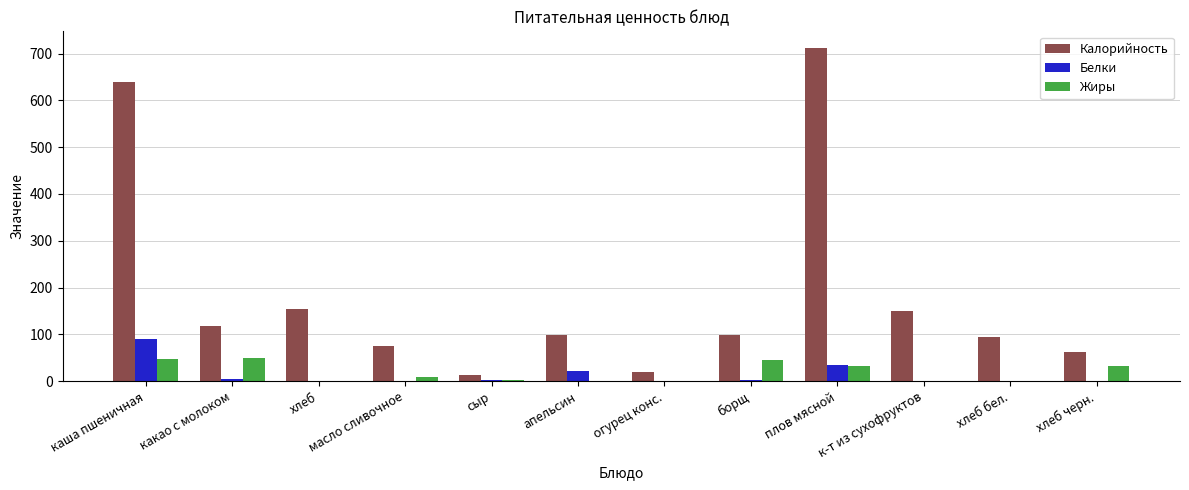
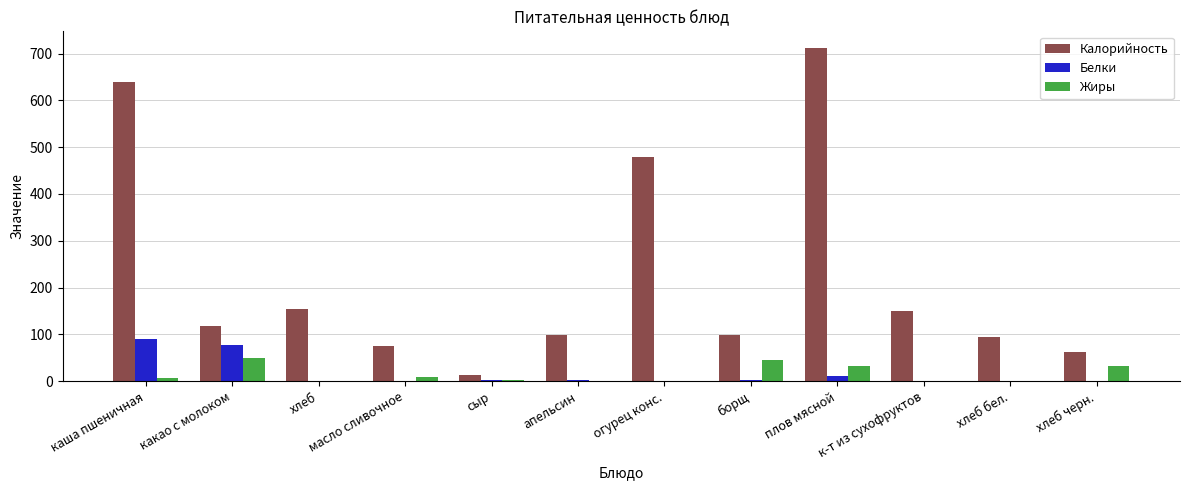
  {
    "Калорийность": {
      "каша пшеничная": 640,
      "какао с молоком": 120,
      "хлеб": 150,
      "масло сливочное": 80,
      "сыр": 10,
      "апельсин": 100,
-     "огурец конс.": 20,
+     "огурец конс.": 480,
      "борщ": 100,
      "плов мясной": 710,
      "к-т из сухофруктов": 150,
      "хлеб бел.": 90,
      "хлеб черн.": 60
    },
    "Белки": {
      "каша пшеничная": 90,
-     "какао с молоком": 0,
+     "какао с молоком": 80,
      "хлеб": 0,
      "масло сливочное": 0,
-     "апельсин": 20,
+     "апельсин": 0,
      "огурец конс.": 0,
-     "плов мясной": 40,
+     "плов мясной": 10,
      "к-т из сухофруктов": 0,
      "хлеб бел.": 0,
      "хлеб черн.": 0
    },
    "Жиры": {
-     "каша пшеничная": 50,
+     "каша пшеничная": 10,
      "какао с молоком": 50,
      "хлеб": 0,
      "масло сливочное": 10,
      "апельсин": 0,
      "огурец конс.": 0,
      "борщ": 50,
      "плов мясной": 30,
      "к-т из сухофруктов": 0,
      "хлеб бел.": 0,
      "хлеб черн.": 30
    }
  }
